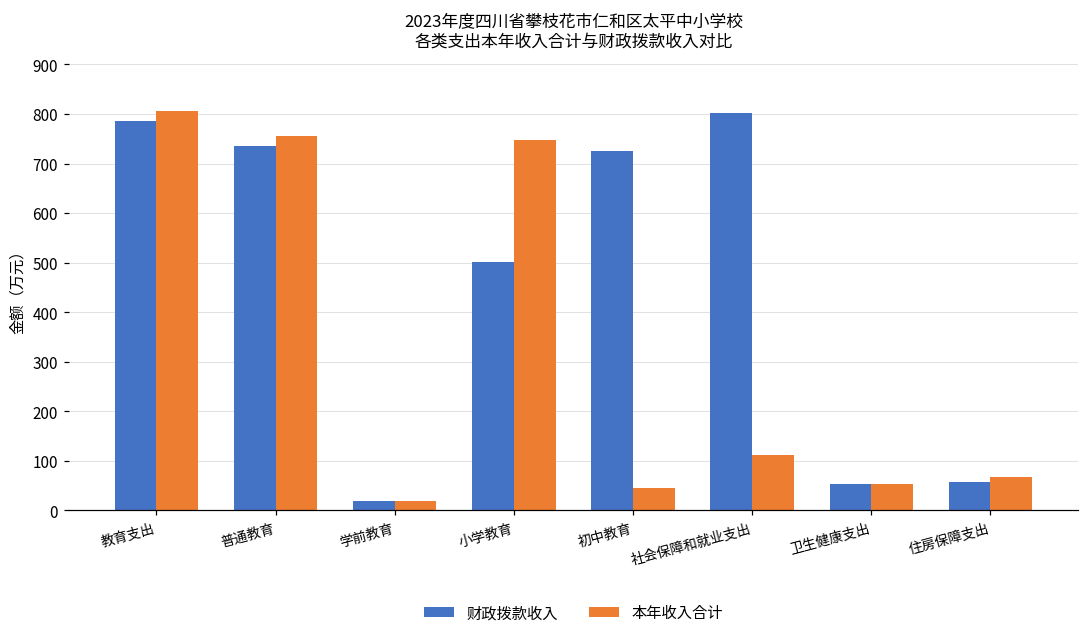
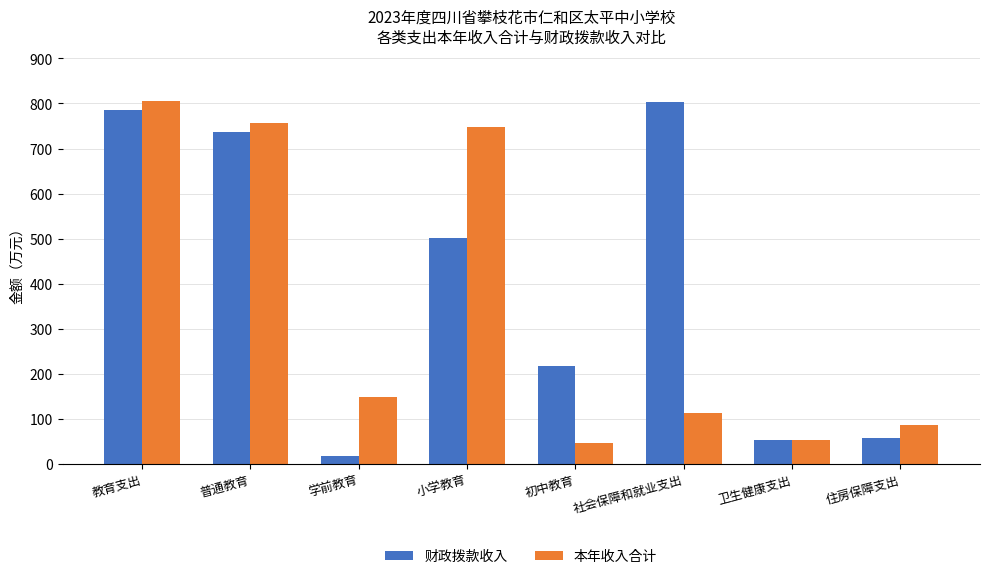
  {
    "财政拨款收入": {
      "教育支出": 790,
      "普通教育": 740,
      "学前教育": 20,
      "小学教育": 500,
-     "初中教育": 720,
+     "初中教育": 220,
      "社会保障和就业支出": 800,
      "卫生健康支出": 50,
      "住房保障支出": 60
    },
    "本年收入合计": {
      "教育支出": 810,
      "普通教育": 760,
-     "学前教育": 20,
+     "学前教育": 150,
      "小学教育": 750,
      "初中教育": 50,
      "社会保障和就业支出": 110,
      "卫生健康支出": 50,
-     "住房保障支出": 70
+     "住房保障支出": 90
    }
  }
